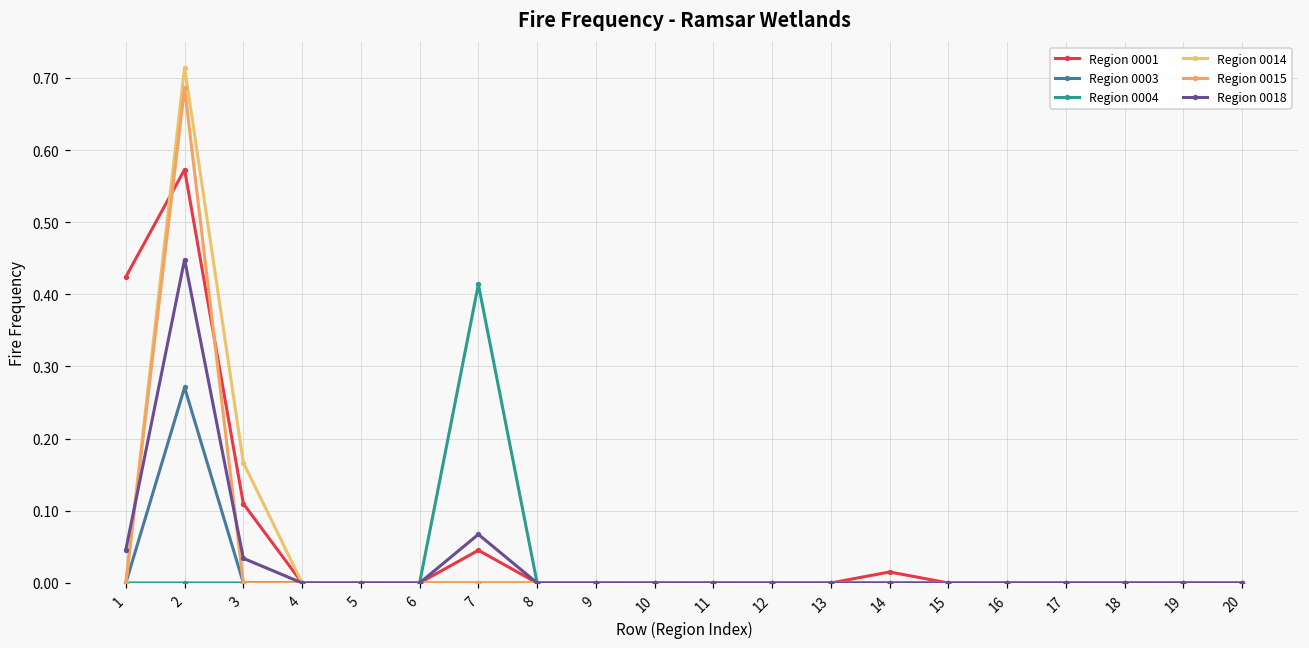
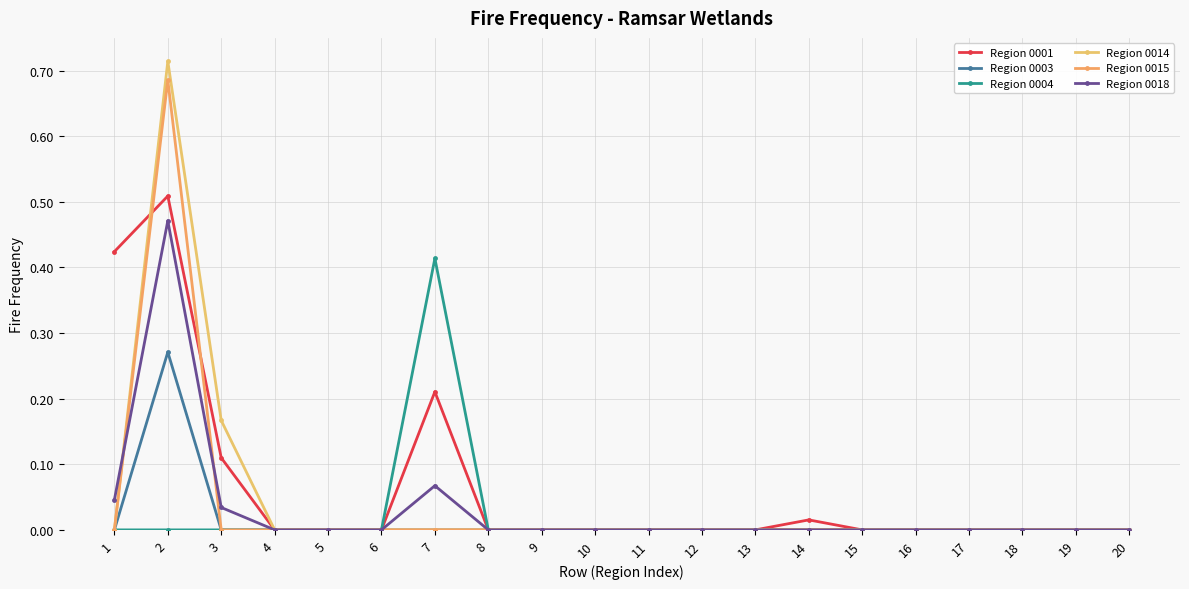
  {
    "Region 0001": {
      "1": 0.42,
-     "2": 0.57,
+     "2": 0.51,
      "3": 0.11,
-     "7": 0.05,
+     "7": 0.21,
      "14": 0.02
    },
    "Region 0018": {
      "1": 0.05,
-     "2": 0.45,
+     "2": 0.47,
      "3": 0.03,
      "7": 0.07
    }
  }
